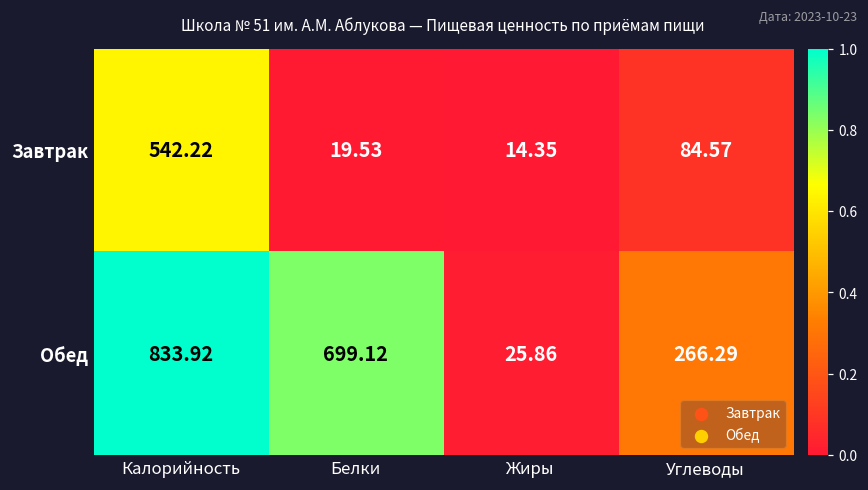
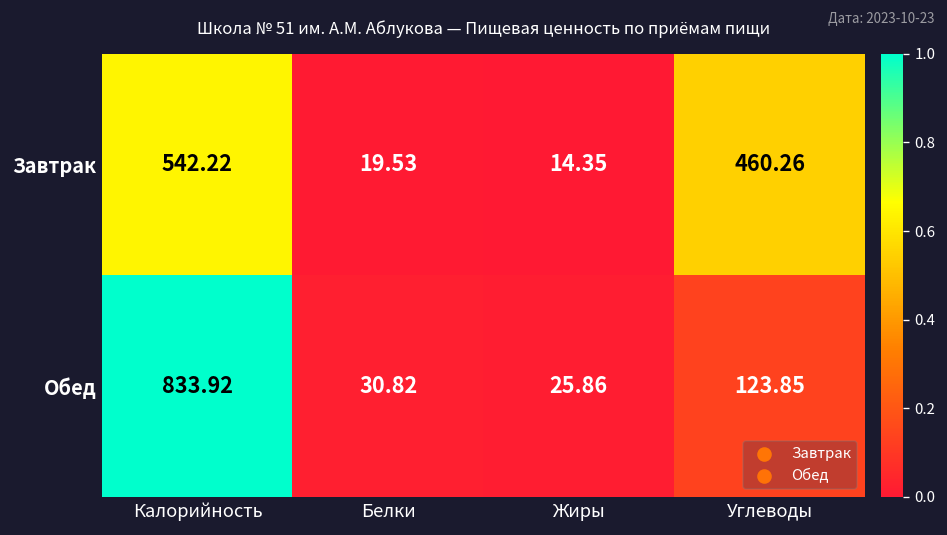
  {
    "Завтрак": {
      "Калорийность": 542.22,
      "Белки": 19.53,
      "Жиры": 14.35,
-     "Углеводы": 84.57
+     "Углеводы": 460.26
    },
    "Обед": {
      "Калорийность": 833.92,
-     "Белки": 699.12,
+     "Белки": 30.82,
      "Жиры": 25.86,
-     "Углеводы": 266.29
+     "Углеводы": 123.85
    }
  }
